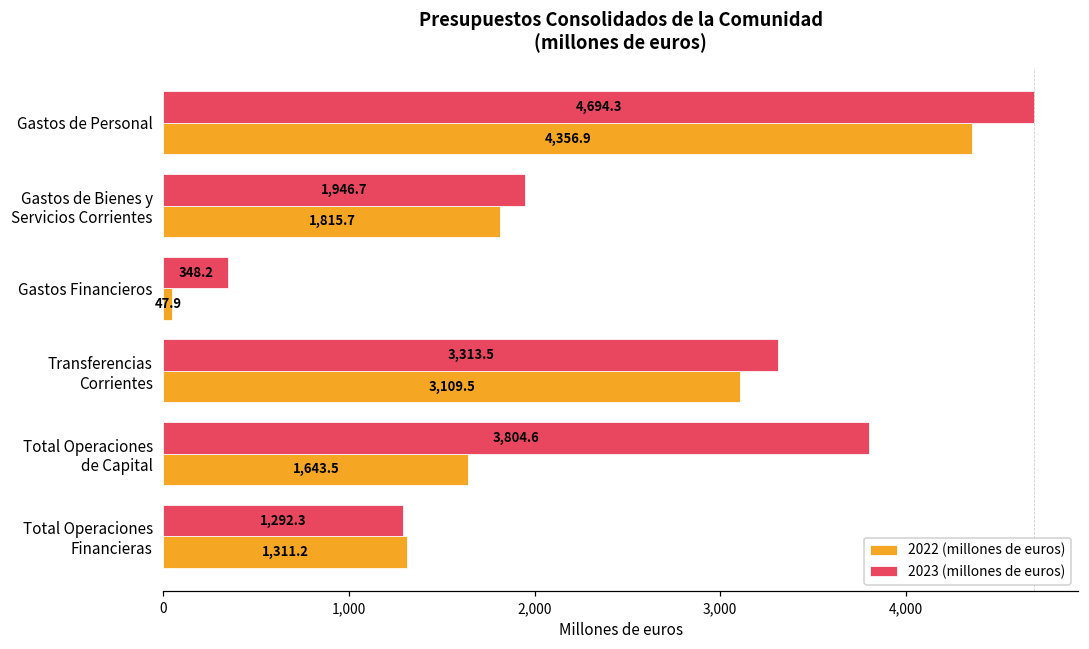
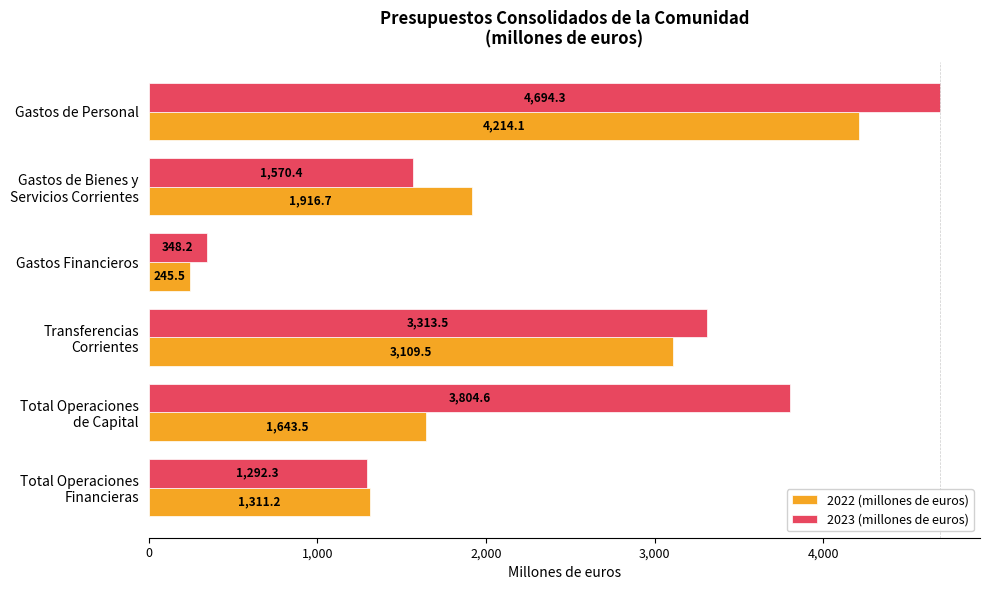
  {
    "2022 (millones de euros)": {
-     "Gastos de Personal": "4,356.9",
-     "Gastos de Bienes y Servicios Corrientes": "1,815.7",
-     "Gastos Financieros": "47.9",
+     "Gastos de Personal": "4,214.1",
+     "Gastos de Bienes y Servicios Corrientes": "1,916.7",
+     "Gastos Financieros": "245.5",
      "Transferencias Corrientes": "3,109.5",
      "Total Operaciones de Capital": "1,643.5",
      "Total Operaciones Financieras": "1,311.2"
    },
    "2023 (millones de euros)": {
      "Gastos de Personal": "4,694.3",
-     "Gastos de Bienes y Servicios Corrientes": "1,946.7",
+     "Gastos de Bienes y Servicios Corrientes": "1,570.4",
      "Gastos Financieros": "348.2",
      "Transferencias Corrientes": "3,313.5",
      "Total Operaciones de Capital": "3,804.6",
      "Total Operaciones Financieras": "1,292.3"
    }
  }
